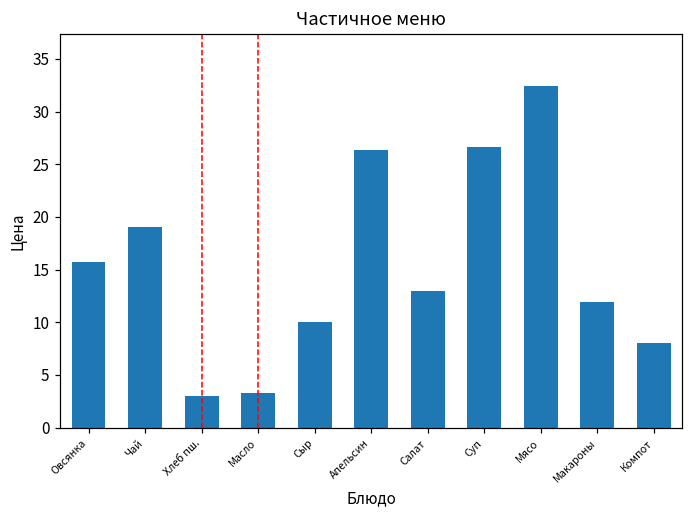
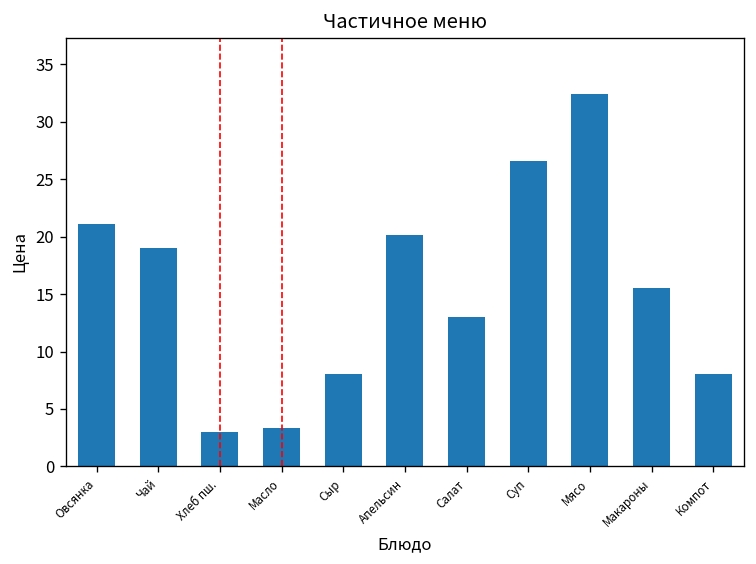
  {
-   "Овсянка": 16,
+   "Овсянка": 21,
    "Чай": 19,
    "Хлеб пш.": 3,
    "Масло": 3,
-   "Сыр": 10,
-   "Апельсин": 26,
+   "Сыр": 8,
+   "Апельсин": 20,
    "Салат": 13,
    "Суп": 27,
    "Мясо": 32,
-   "Макароны": 12,
+   "Макароны": 16,
    "Компот": 8
  }
